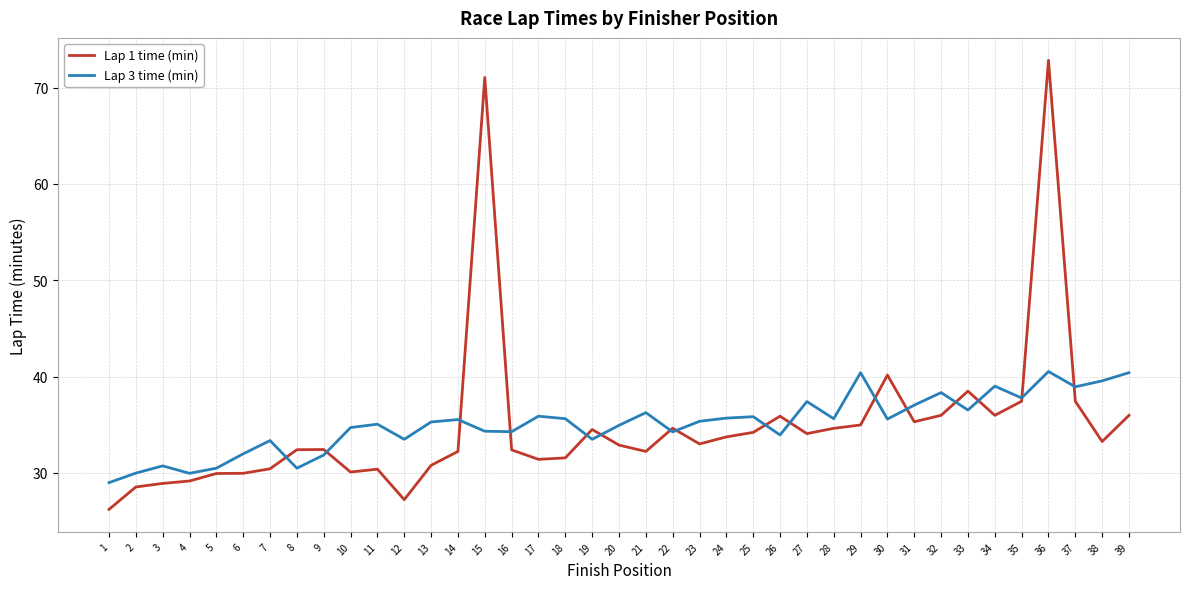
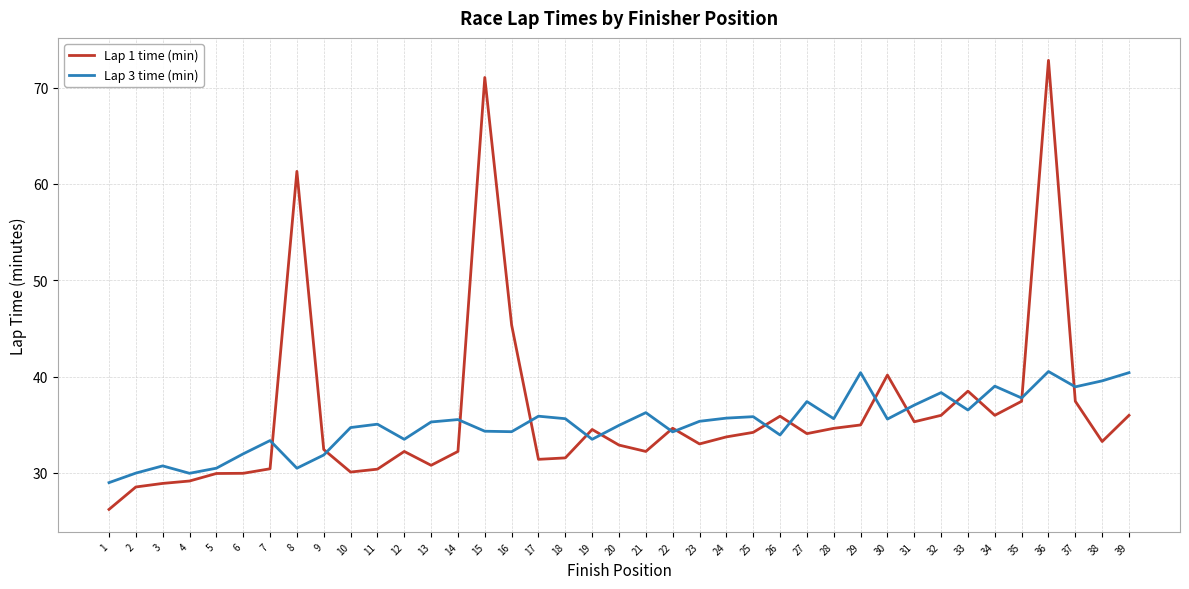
  {
    "Lap 1 time (min)": {
      "1": 26,
      "2": 29,
      "3": 29,
      "4": 29,
      "5": 30,
      "6": 30,
      "7": 30,
-     "8": 32,
+     "8": 61,
      "9": 32,
      "10": 30,
      "11": 30,
-     "12": 27,
+     "12": 32,
      "13": 31,
      "14": 32,
      "15": 71,
-     "16": 32,
+     "16": 45,
      "17": 31,
      "18": 32,
      "19": 35,
      "20": 33,
      "21": 32,
      "22": 35,
      "23": 33,
      "24": 34,
      "25": 34,
      "26": 36,
      "27": 34,
      "28": 35,
      "29": 35,
      "30": 40,
      "31": 35,
      "32": 36,
      "33": 38,
      "34": 36,
      "35": 37,
      "36": 73,
      "37": 37,
      "38": 33,
      "39": 36
    },
    "Lap 3 time (min)": {
      "1": 29,
      "2": 30,
      "3": 31,
      "4": 30,
      "5": 30,
      "6": 32,
      "7": 33,
      "8": 30,
      "9": 32,
      "10": 35,
      "11": 35,
      "12": 33,
      "13": 35,
      "14": 36,
      "15": 34,
      "16": 34,
      "17": 36,
      "18": 36,
      "19": 33,
      "20": 35,
      "21": 36,
      "22": 34,
      "23": 35,
      "24": 36,
      "25": 36,
      "26": 34,
      "27": 37,
      "28": 36,
      "29": 40,
      "30": 36,
      "31": 37,
      "32": 38,
      "33": 37,
      "34": 39,
      "35": 38,
      "36": 41,
      "37": 39,
      "38": 40,
      "39": 40
    }
  }
